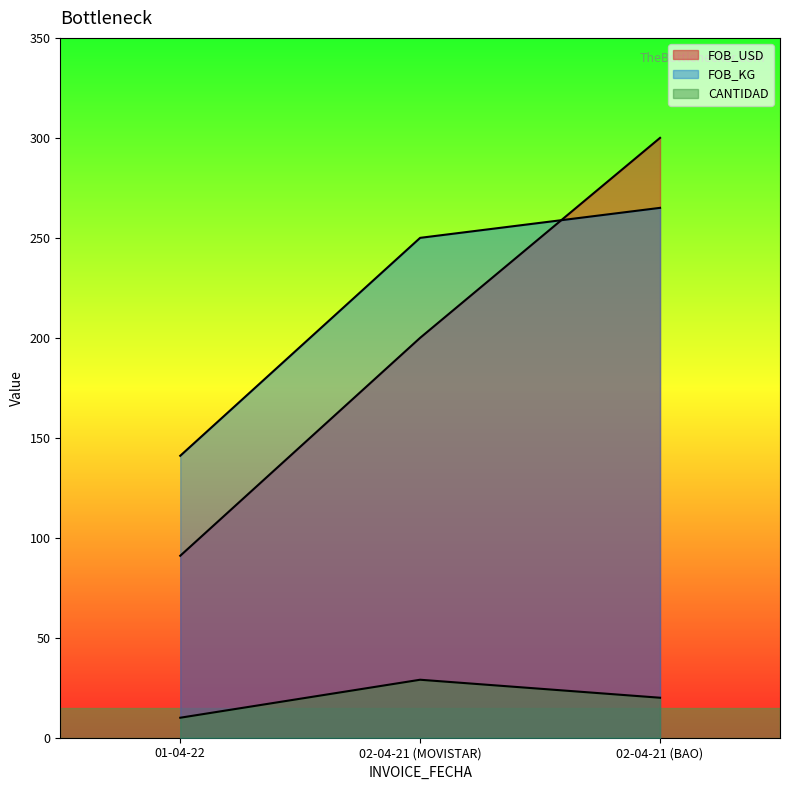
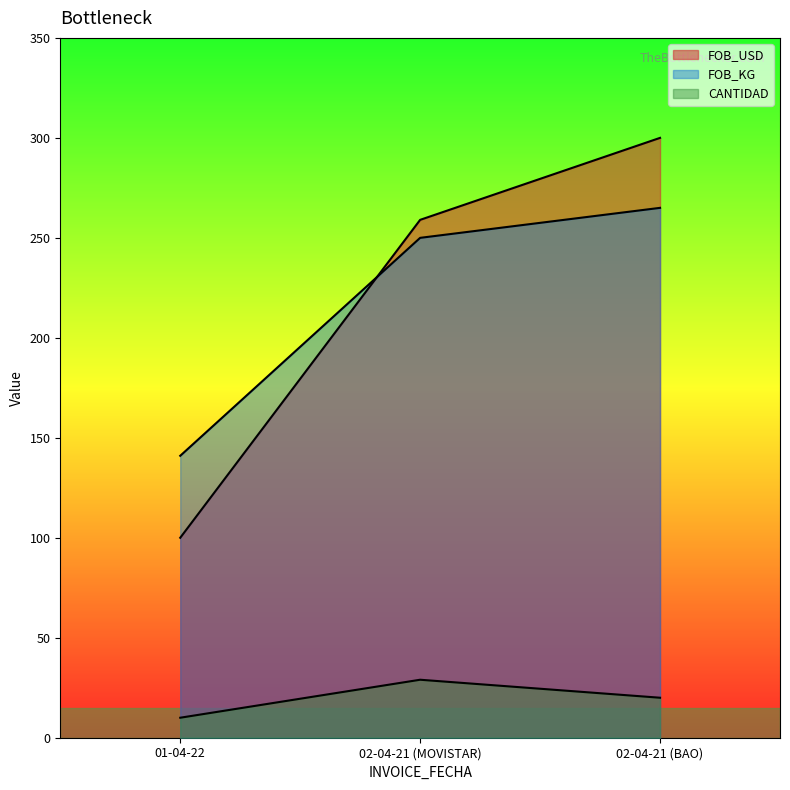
  {
    "FOB_USD": {
-     "01-04-22": 91,
-     "02-04-21 (MOVISTAR)": 200,
+     "01-04-22": 100,
+     "02-04-21 (MOVISTAR)": 259,
      "02-04-21 (BAO)": 300
    },
    "FOB_KG": {
      "01-04-22": 141,
      "02-04-21 (MOVISTAR)": 250,
      "02-04-21 (BAO)": 265
    },
    "CANTIDAD": {
      "02-04-21 (MOVISTAR)": 29,
      "02-04-21 (BAO)": 20
    }
  }
